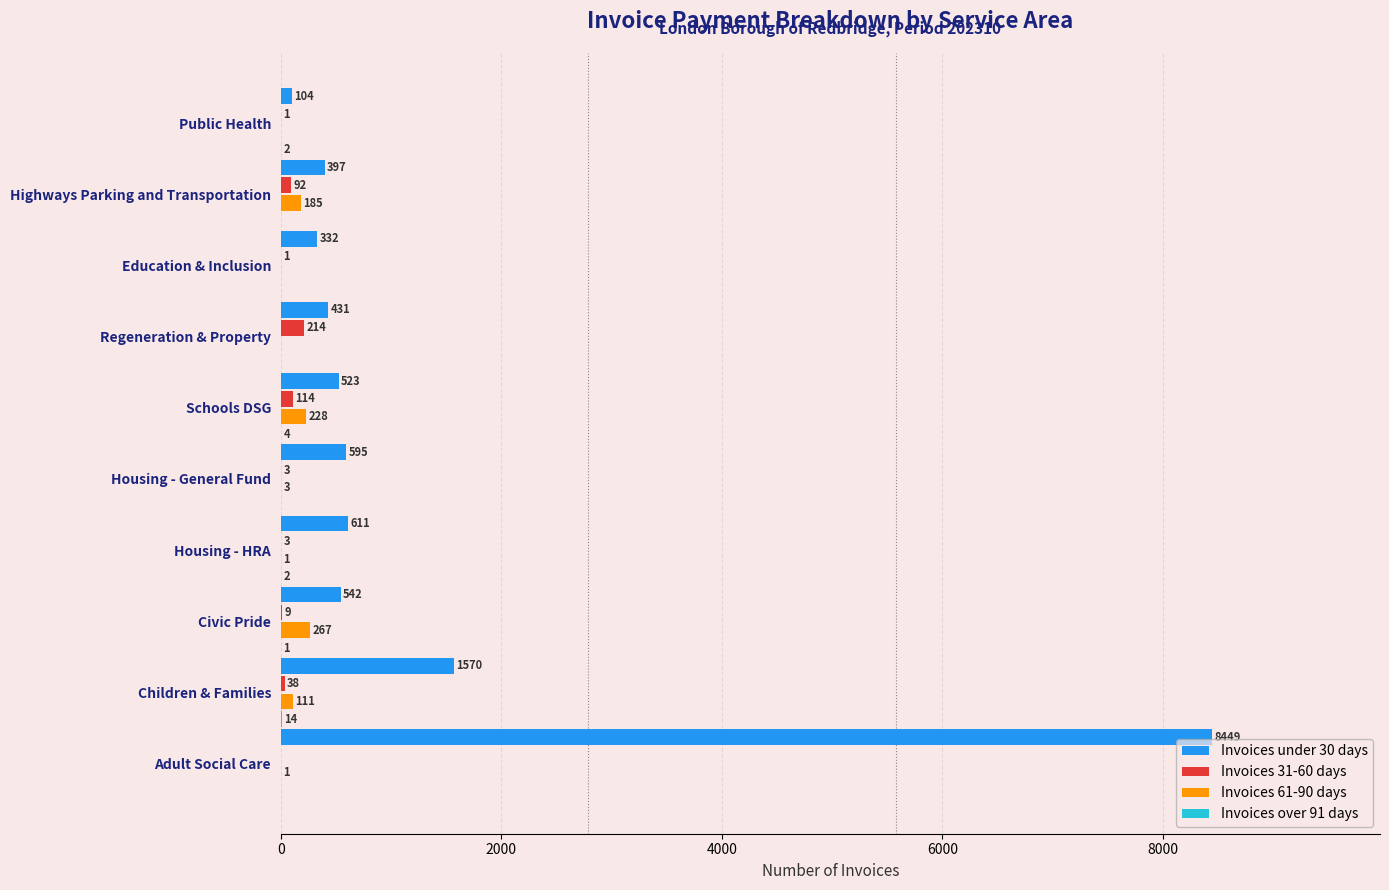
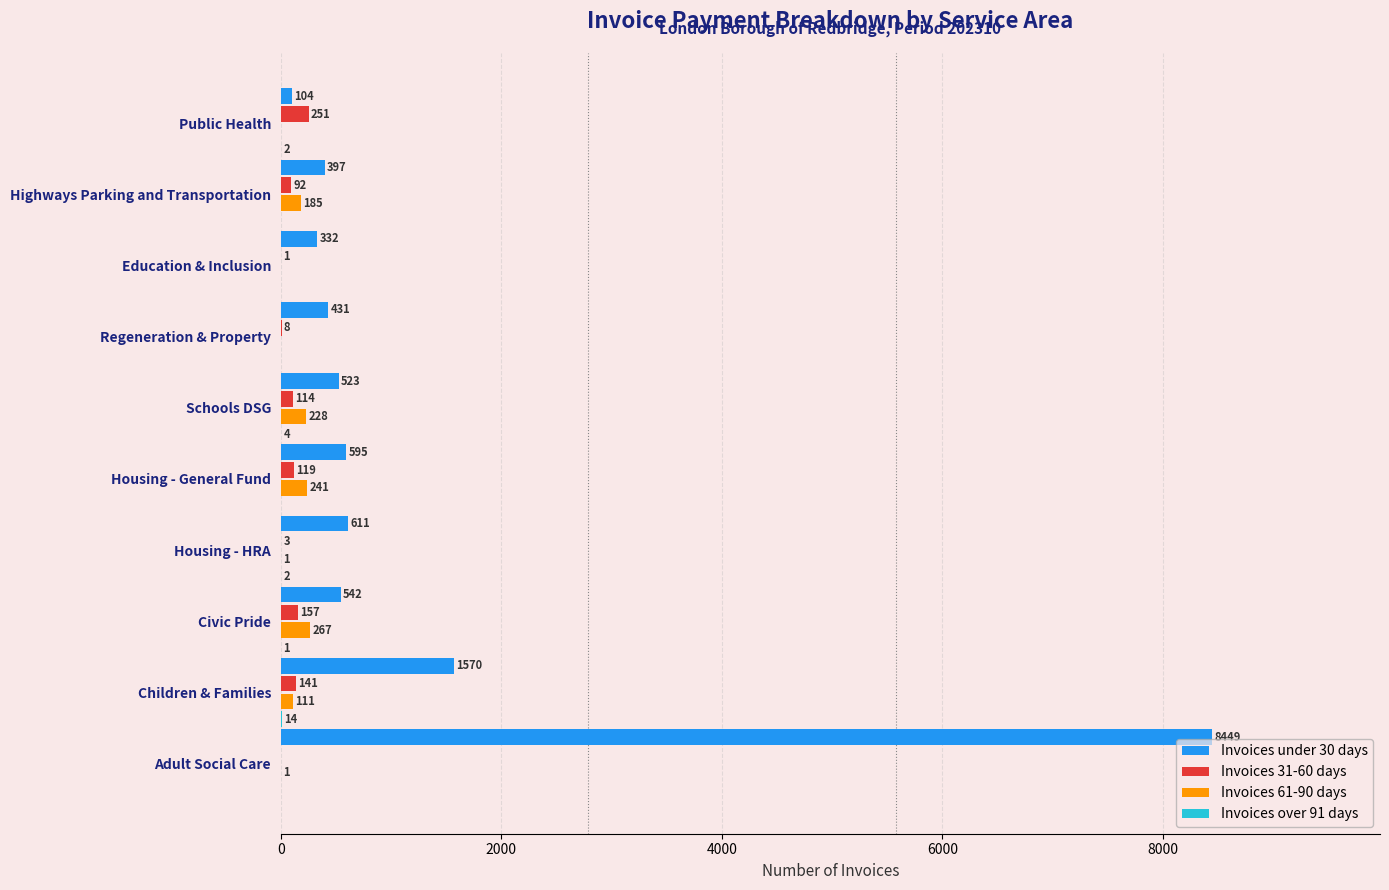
  {
    "Invoices 31-60 days": {
-     "Public Health": 1,
+     "Public Health": 251,
      "Highways Parking and Transportation": 92,
      "Education & Inclusion": 1,
-     "Regeneration & Property": 214,
+     "Regeneration & Property": 8,
      "Schools DSG": 114,
-     "Housing - General Fund": 3,
+     "Housing - General Fund": 119,
      "Housing - HRA": 3,
-     "Civic Pride": 9,
-     "Children & Families": 38
+     "Civic Pride": 157,
+     "Children & Families": 141
    },
    "Invoices 61-90 days": {
      "Highways Parking and Transportation": 185,
      "Schools DSG": 228,
-     "Housing - General Fund": 3,
+     "Housing - General Fund": 241,
      "Housing - HRA": 1,
      "Civic Pride": 267,
      "Children & Families": 111,
      "Adult Social Care": 1
    }
  }
